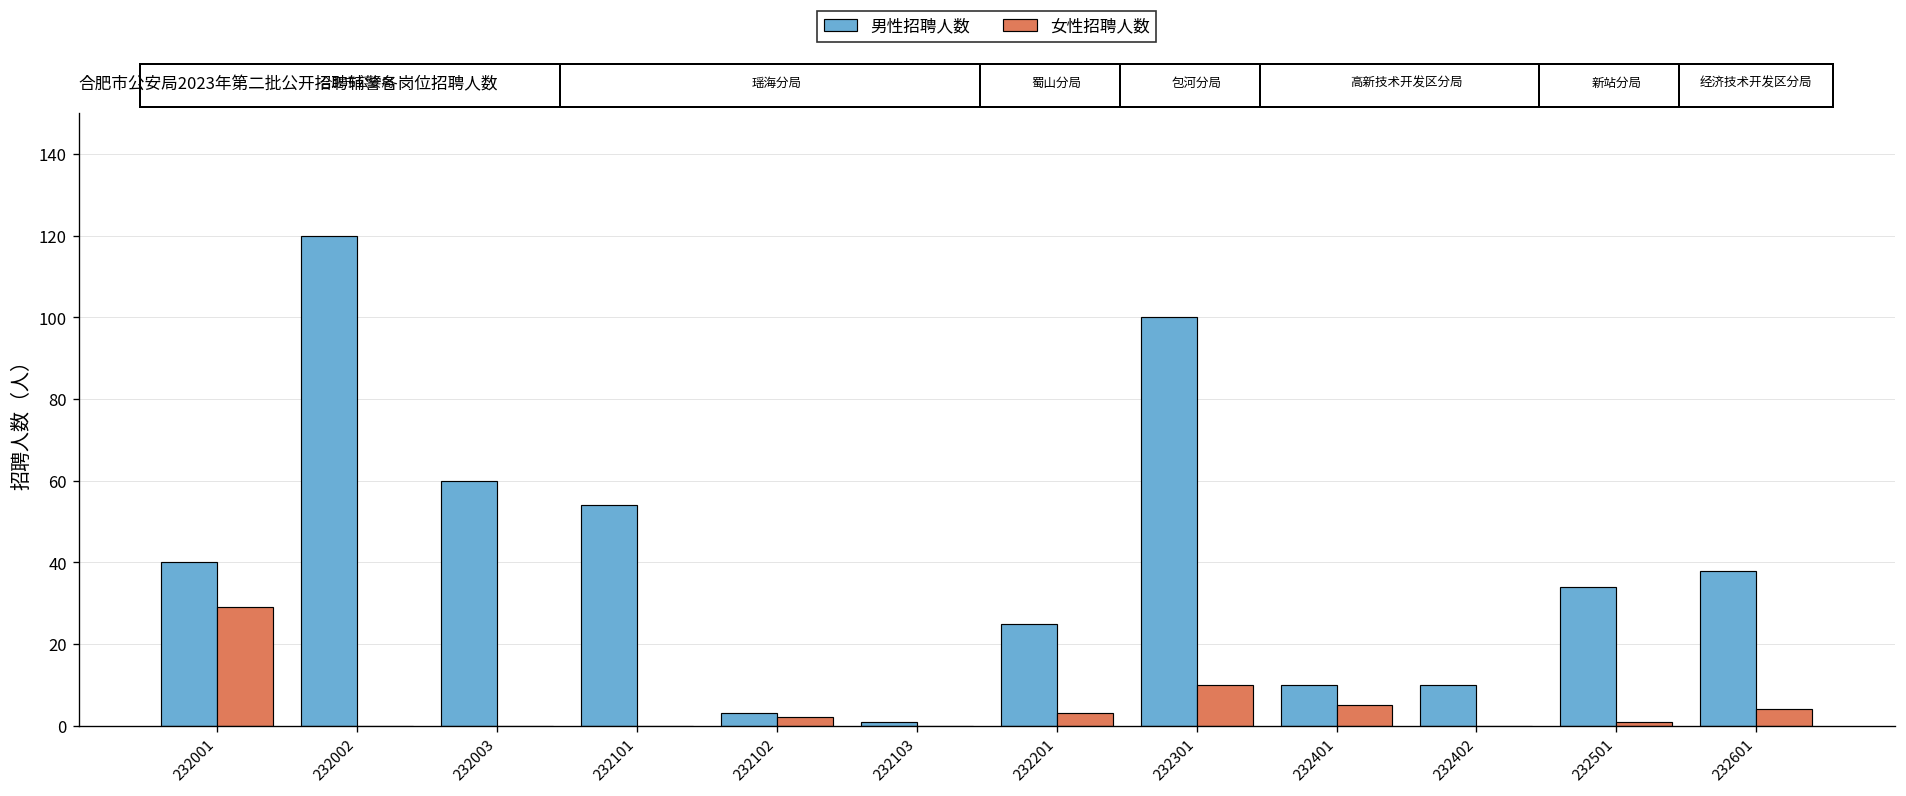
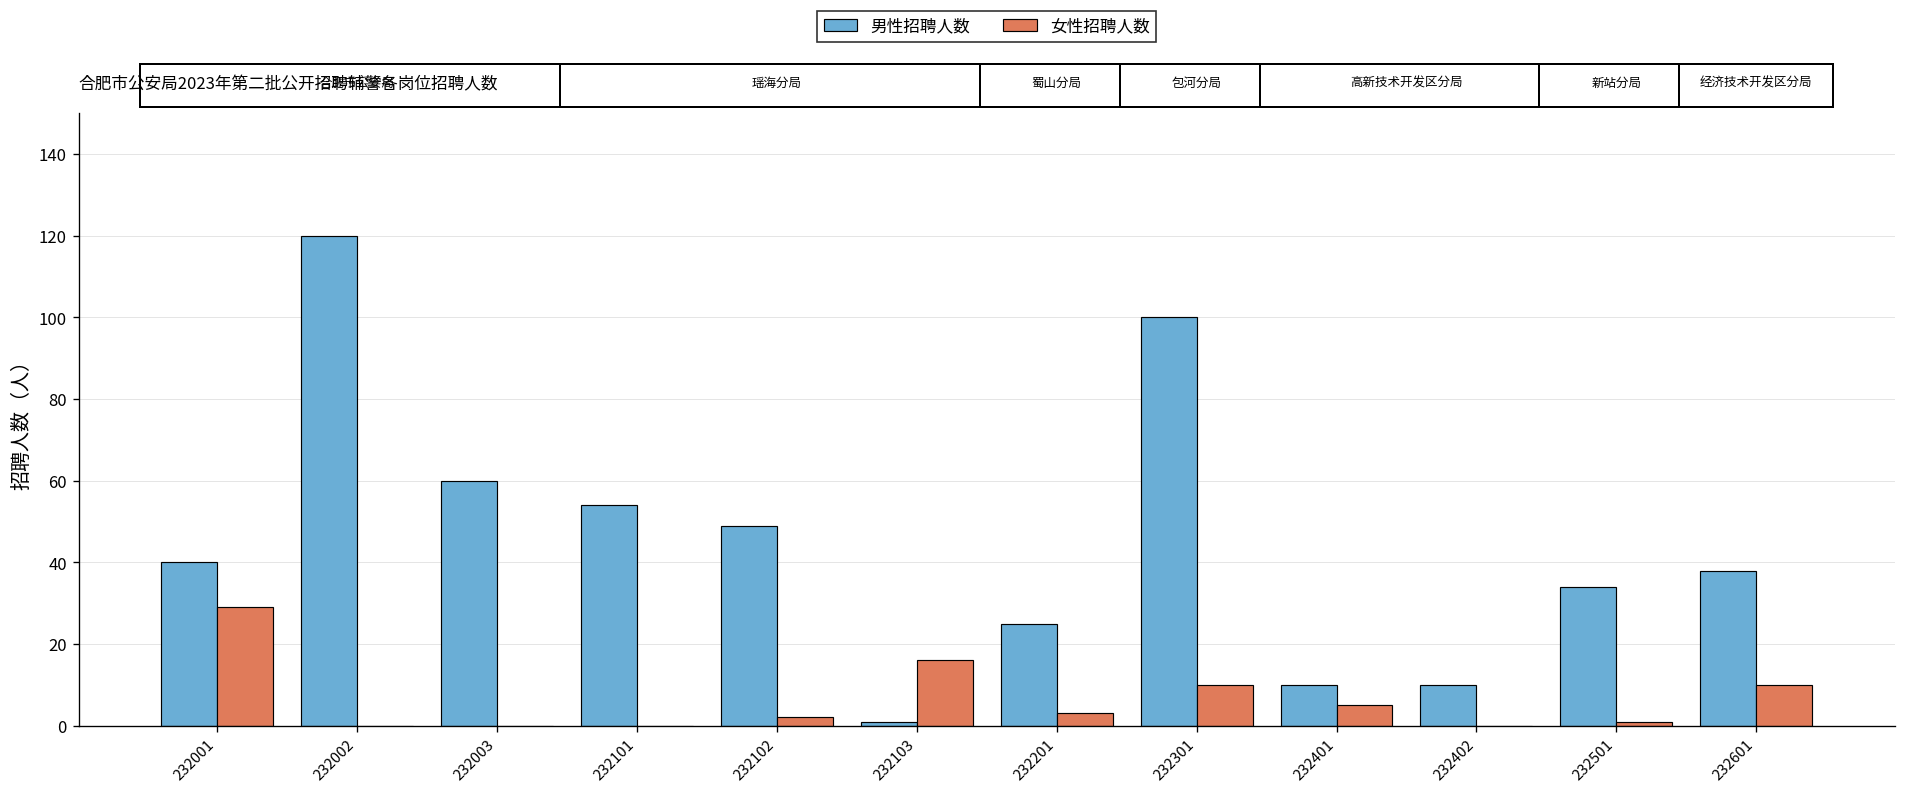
  {
    "男性招聘人数": {
      "232001": 40,
      "232002": 120,
      "232003": 60,
      "232101": 54,
-     "232102": 3,
+     "232102": 49,
      "232103": 1,
      "232201": 25,
      "232301": 100,
      "232401": 10,
      "232402": 10,
      "232501": 34,
      "232601": 38
    },
    "女性招聘人数": {
      "232001": 29,
      "232002": 0,
      "232003": 0,
      "232101": 0,
      "232102": 2,
-     "232103": 0,
+     "232103": 16,
      "232201": 3,
      "232301": 10,
      "232401": 5,
      "232402": 0,
      "232501": 1,
-     "232601": 4
+     "232601": 10
    }
  }
